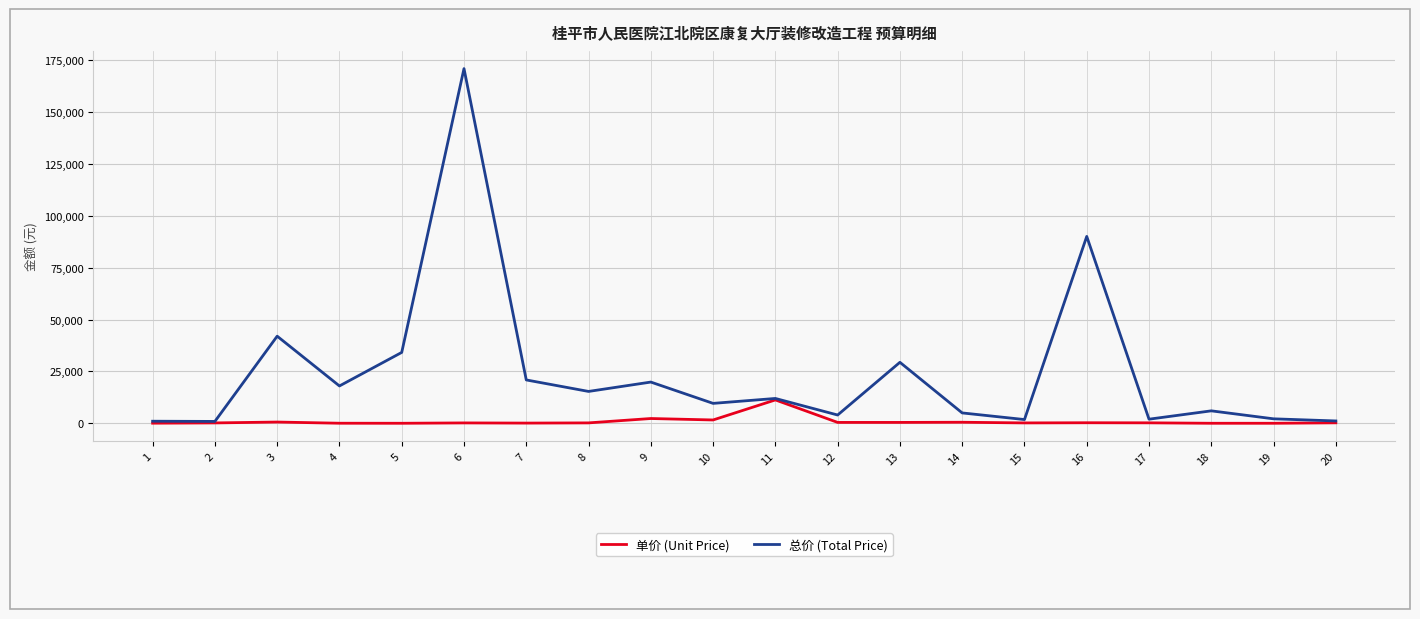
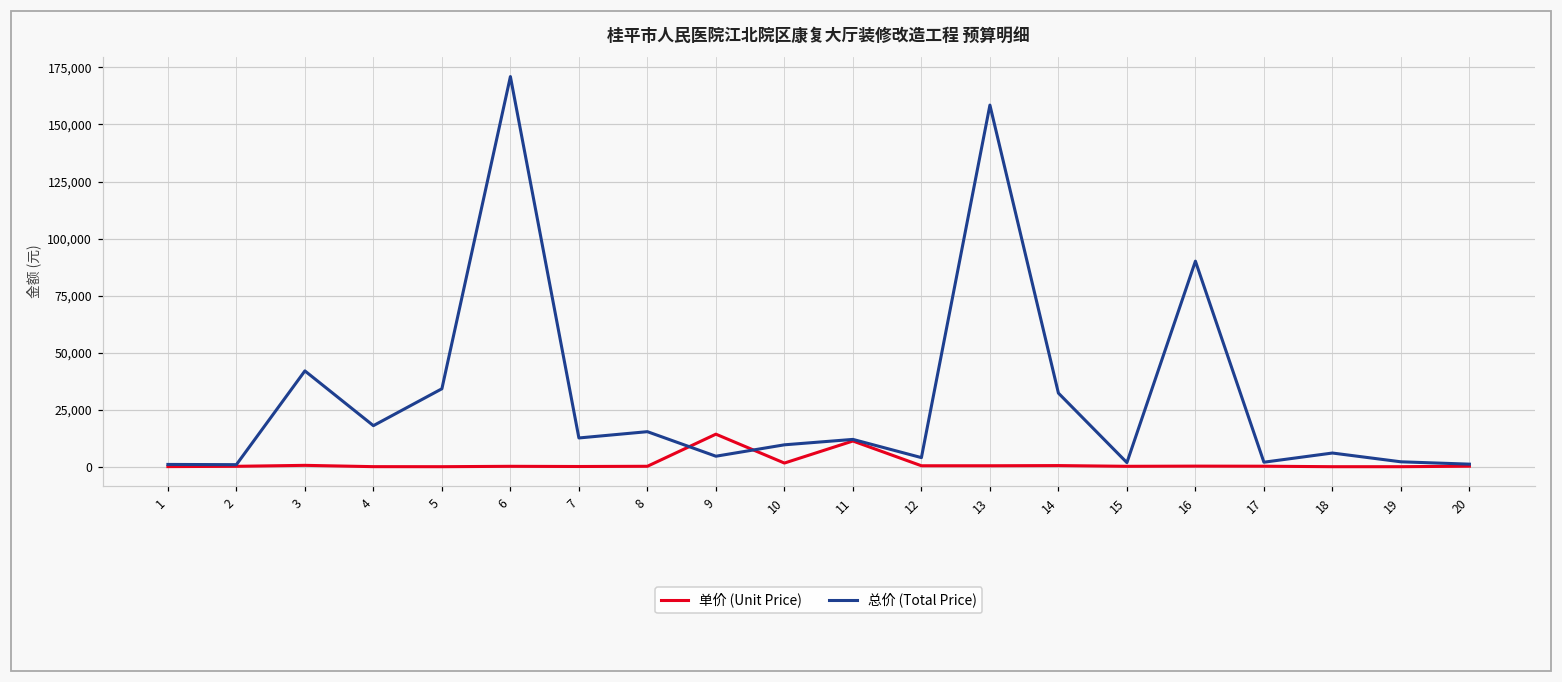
  {
    "单价 (Unit Price)": {
      "3": "1,000",
      "4": "0",
      "5": "0",
      "6": "0",
      "7": "0",
      "8": "0",
-     "9": "2,000",
+     "9": "14,000",
      "10": "2,000",
      "12": "0",
      "13": "0",
      "14": "1,000",
      "15": "0",
      "16": "0",
      "17": "0",
      "18": "0",
      "19": "0"
    },
    "总价 (Total Price)": {
      "3": "42,000",
      "4": "18,000",
      "5": "34,000",
      "6": "171,000",
-     "7": "21,000",
+     "7": "13,000",
      "8": "15,000",
-     "9": "20,000",
+     "9": "5,000",
      "10": "10,000",
      "12": "4,000",
-     "13": "29,000",
-     "14": "5,000",
+     "13": "159,000",
+     "14": "32,000",
      "15": "2,000",
      "16": "90,000",
      "17": "2,000",
      "18": "6,000",
      "19": "2,000"
    }
  }
